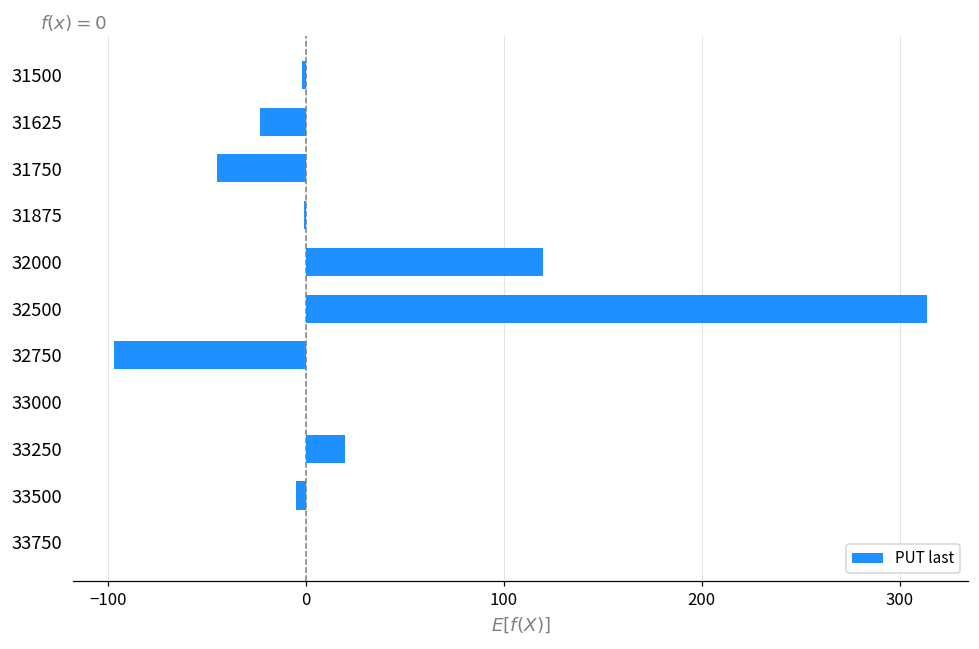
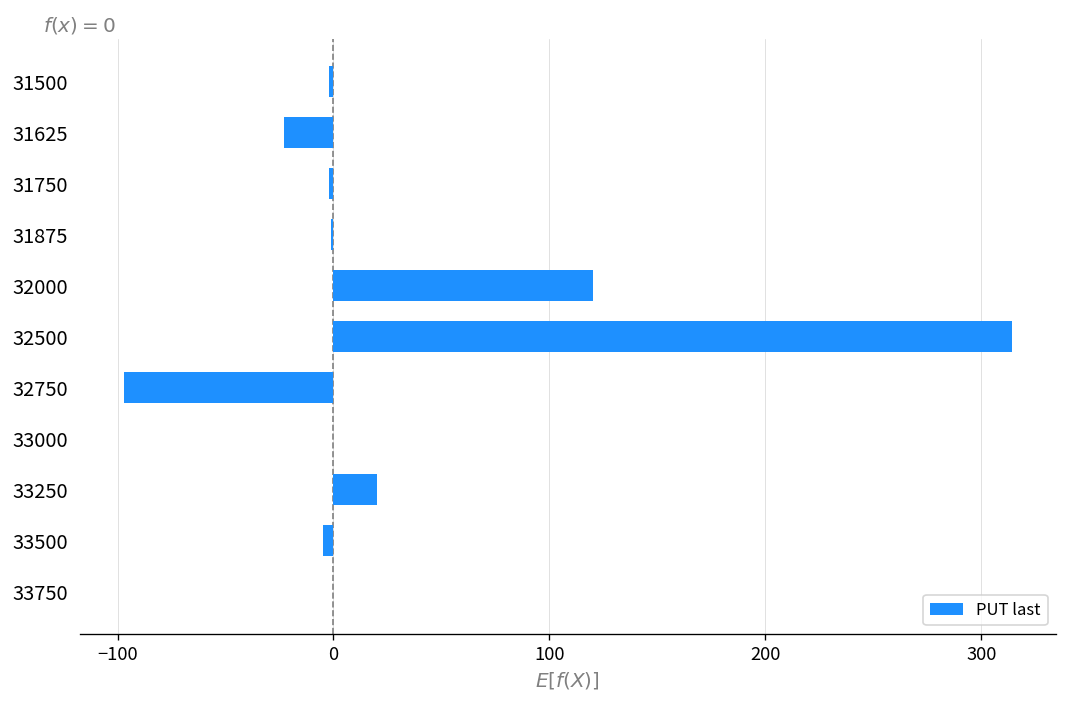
  {
    "31500": -2,
    "31625": -23,
-   "31750": -45,
+   "31750": -2,
    "32000": 120,
    "32500": 314,
    "32750": -97,
    "33000": 0,
    "33250": 20,
    "33500": -5,
    "33750": 0
  }
